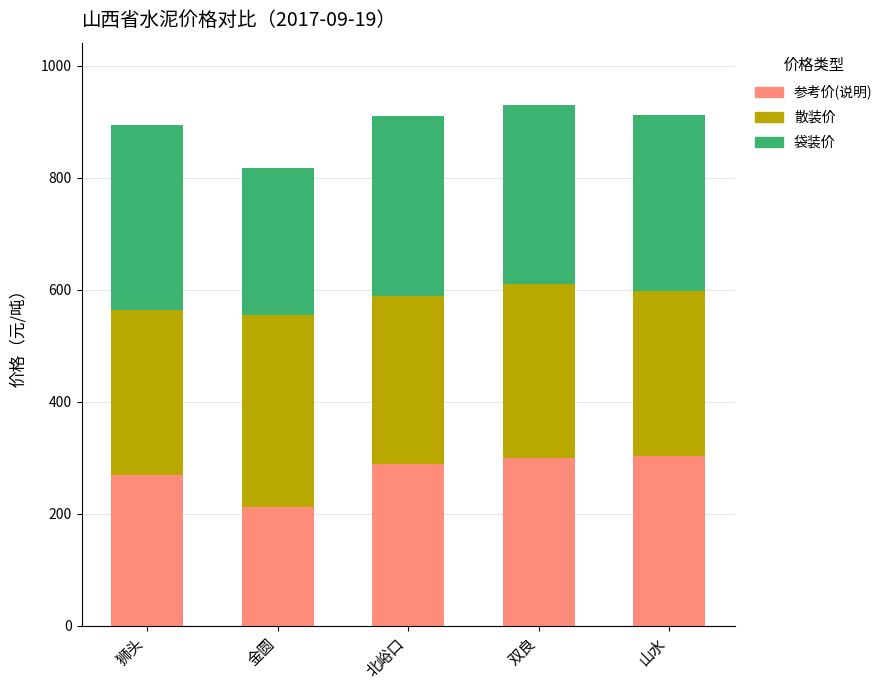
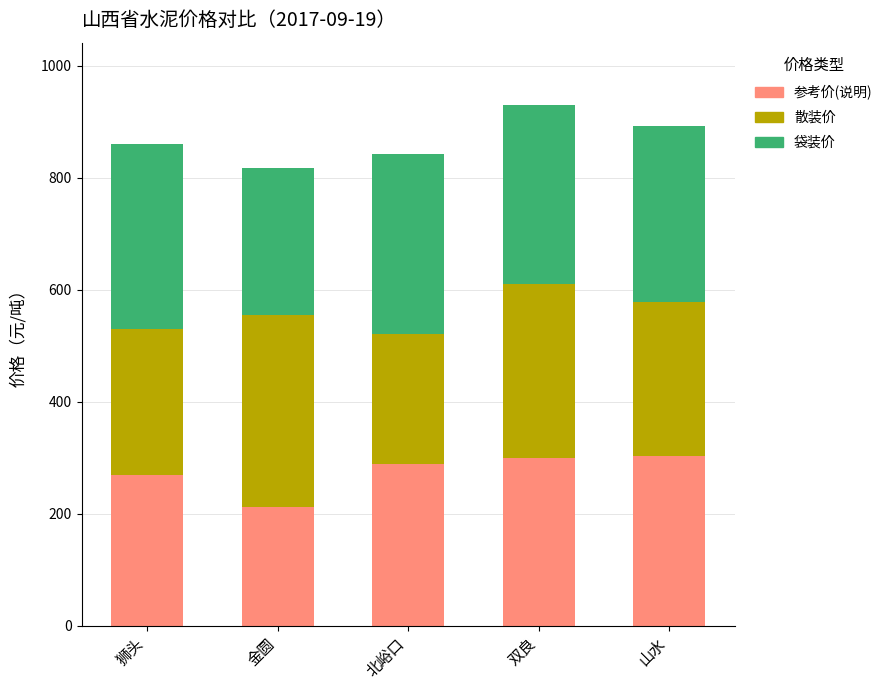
  {
    "参考价(说明)": {
      "狮头": 270,
      "金圆": 210,
      "北峪口": 290,
      "双良": 300,
      "山水": 300
    },
    "散装价": {
-     "狮头": 300,
+     "狮头": 260,
      "金圆": 340,
-     "北峪口": 300,
+     "北峪口": 230,
      "双良": 310,
-     "山水": 300
+     "山水": 280
    },
    "袋装价": {
      "狮头": 330,
      "金圆": 260,
      "北峪口": 320,
      "双良": 320,
      "山水": 320
    }
  }
